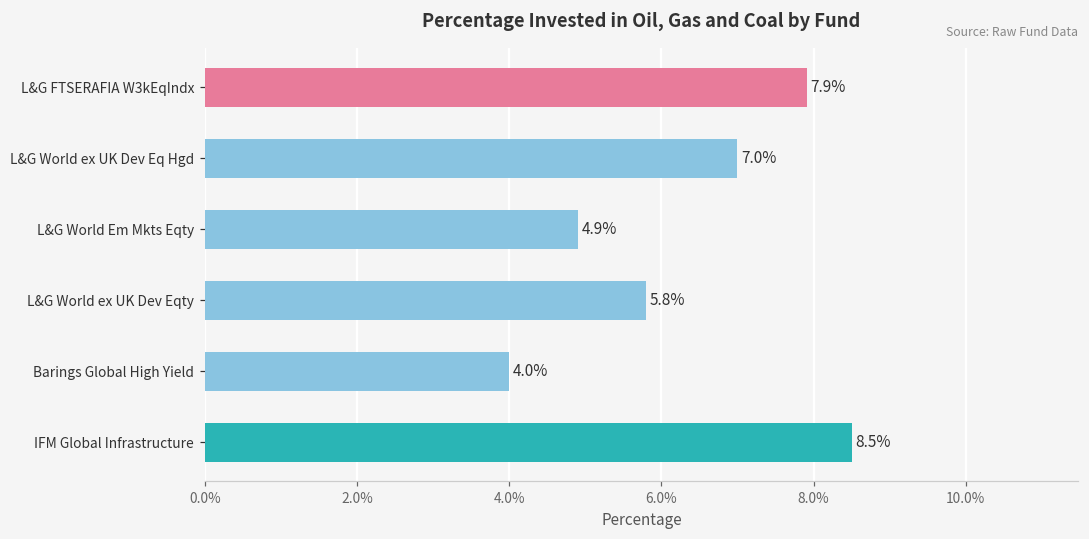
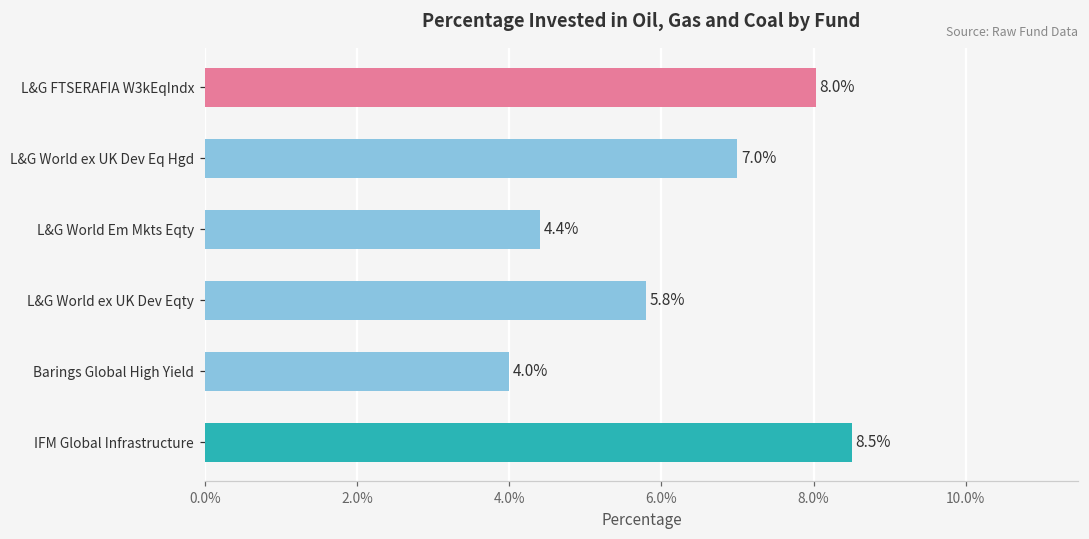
  {
-   "L&G FTSERAFIA W3kEqIndx": "7.9%",
+   "L&G FTSERAFIA W3kEqIndx": "8.0%",
    "L&G World ex UK Dev Eq Hgd": "7.0%",
-   "L&G World Em Mkts Eqty": "4.9%",
+   "L&G World Em Mkts Eqty": "4.4%",
    "L&G World ex UK Dev Eqty": "5.8%",
    "Barings Global High Yield": "4.0%",
    "IFM Global Infrastructure": "8.5%"
  }
